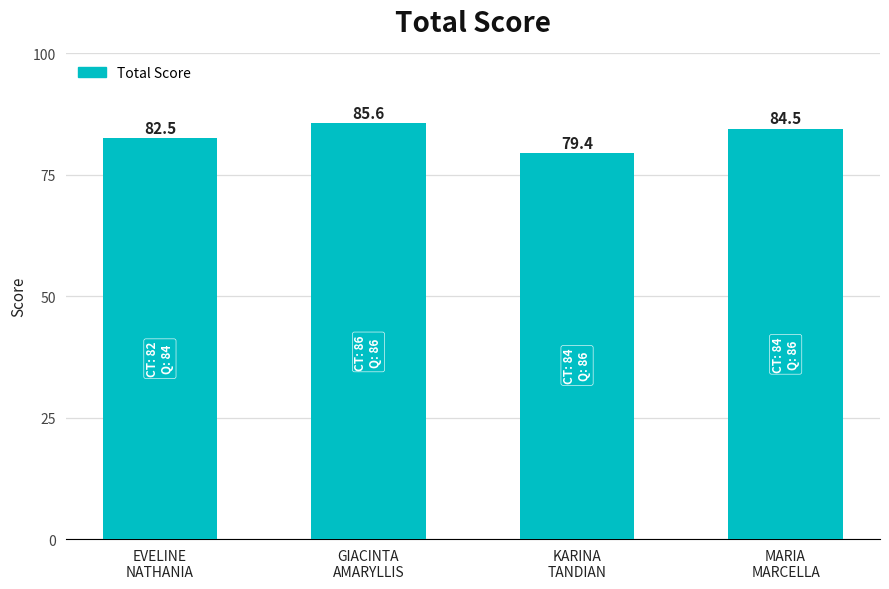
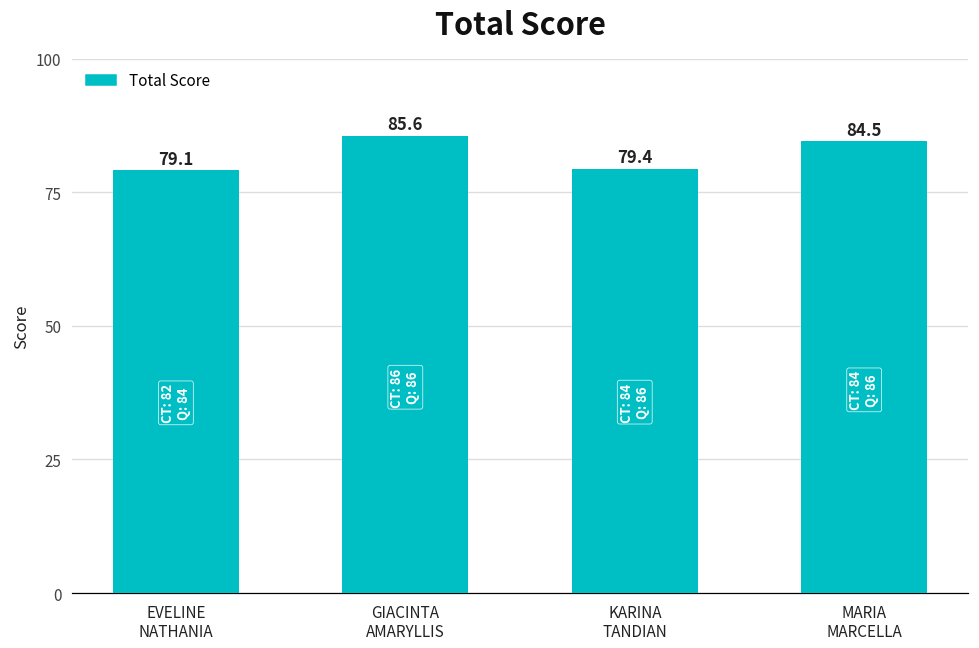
  {
-   "EVELINE NATHANIA": 82.5,
+   "EVELINE NATHANIA": 79.1,
    "GIACINTA AMARYLLIS": 85.6,
    "KARINA TANDIAN": 79.4,
    "MARIA MARCELLA": 84.5
  }
